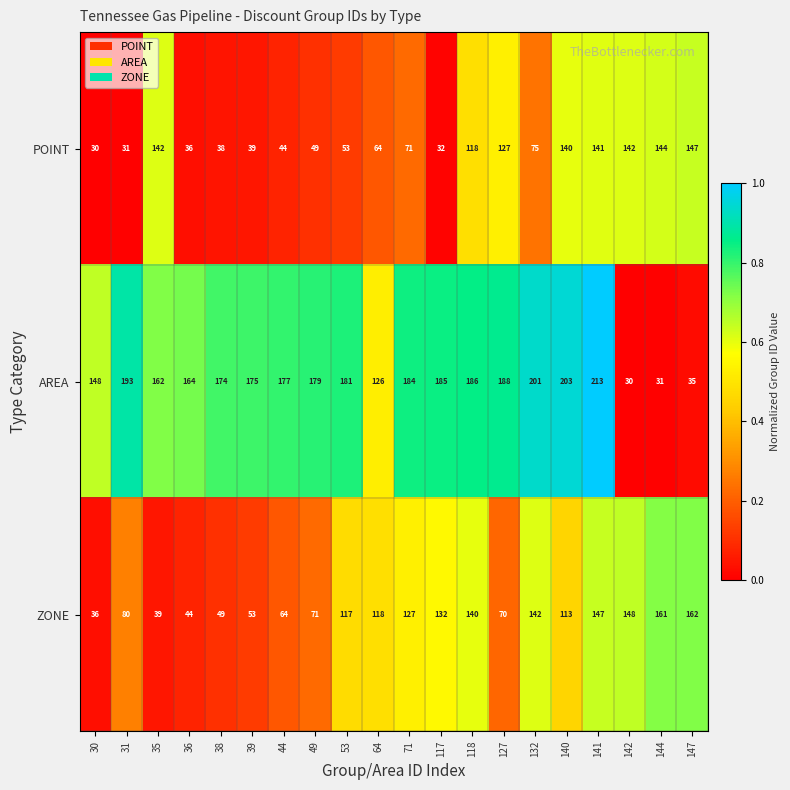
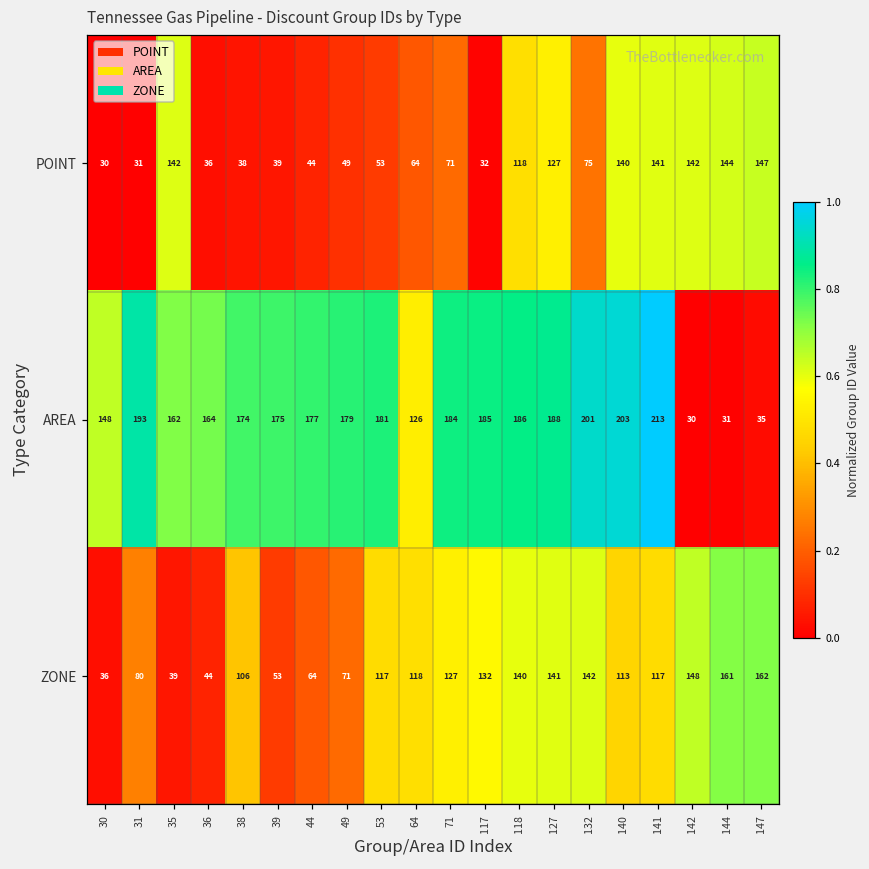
  {
    "POINT": {
      "30": 30,
      "31": 31,
      "35": 142,
      "36": 36,
      "38": 38,
      "39": 39,
      "44": 44,
      "49": 49,
      "53": 53,
      "64": 64,
      "71": 71,
      "117": 32,
      "118": 118,
      "127": 127,
      "132": 75,
      "140": 140,
      "141": 141,
      "144": 144,
      "147": 147
    },
    "AREA": {
      "30": 148,
      "31": 193,
      "35": 162,
      "36": 164,
      "38": 174,
      "39": 175,
      "44": 177,
      "49": 179,
      "53": 181,
      "64": 126,
      "71": 184,
      "117": 185,
      "118": 186,
      "127": 188,
      "132": 201,
      "140": 203,
      "141": 213,
      "142": 30,
      "144": 31,
      "147": 35
    },
    "ZONE": {
      "30": 36,
      "31": 80,
      "35": 39,
      "36": 44,
-     "38": 49,
+     "38": 106,
      "39": 53,
      "44": 64,
      "49": 71,
      "53": 117,
      "64": 118,
      "71": 127,
      "117": 132,
      "118": 140,
-     "127": 70,
+     "127": 141,
      "132": 142,
      "140": 113,
-     "141": 147,
+     "141": 117,
      "142": 148,
      "144": 161,
      "147": 162
    }
  }
